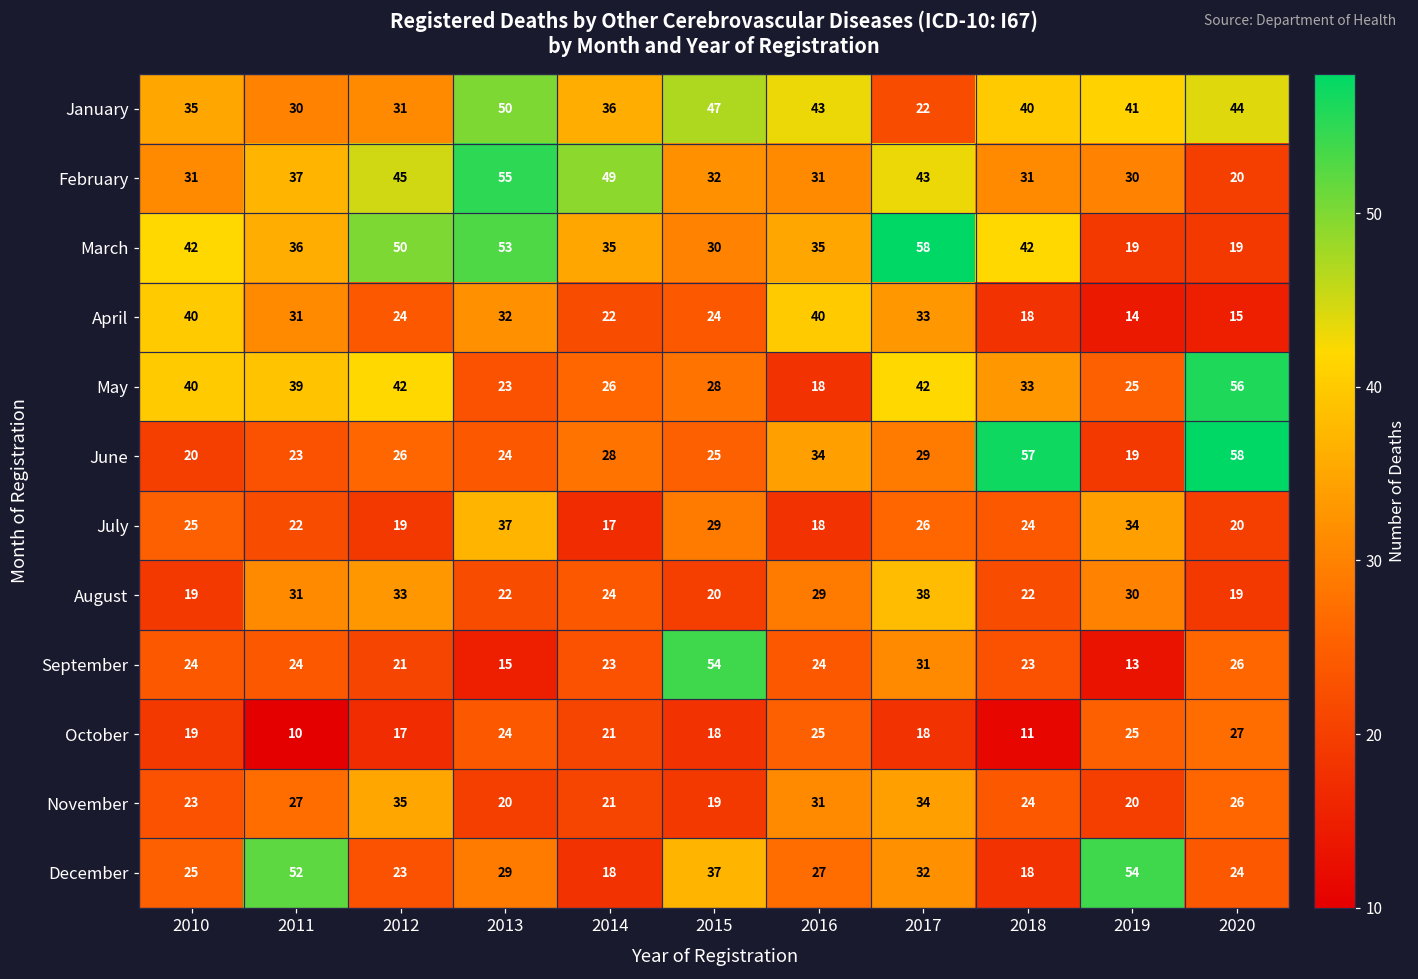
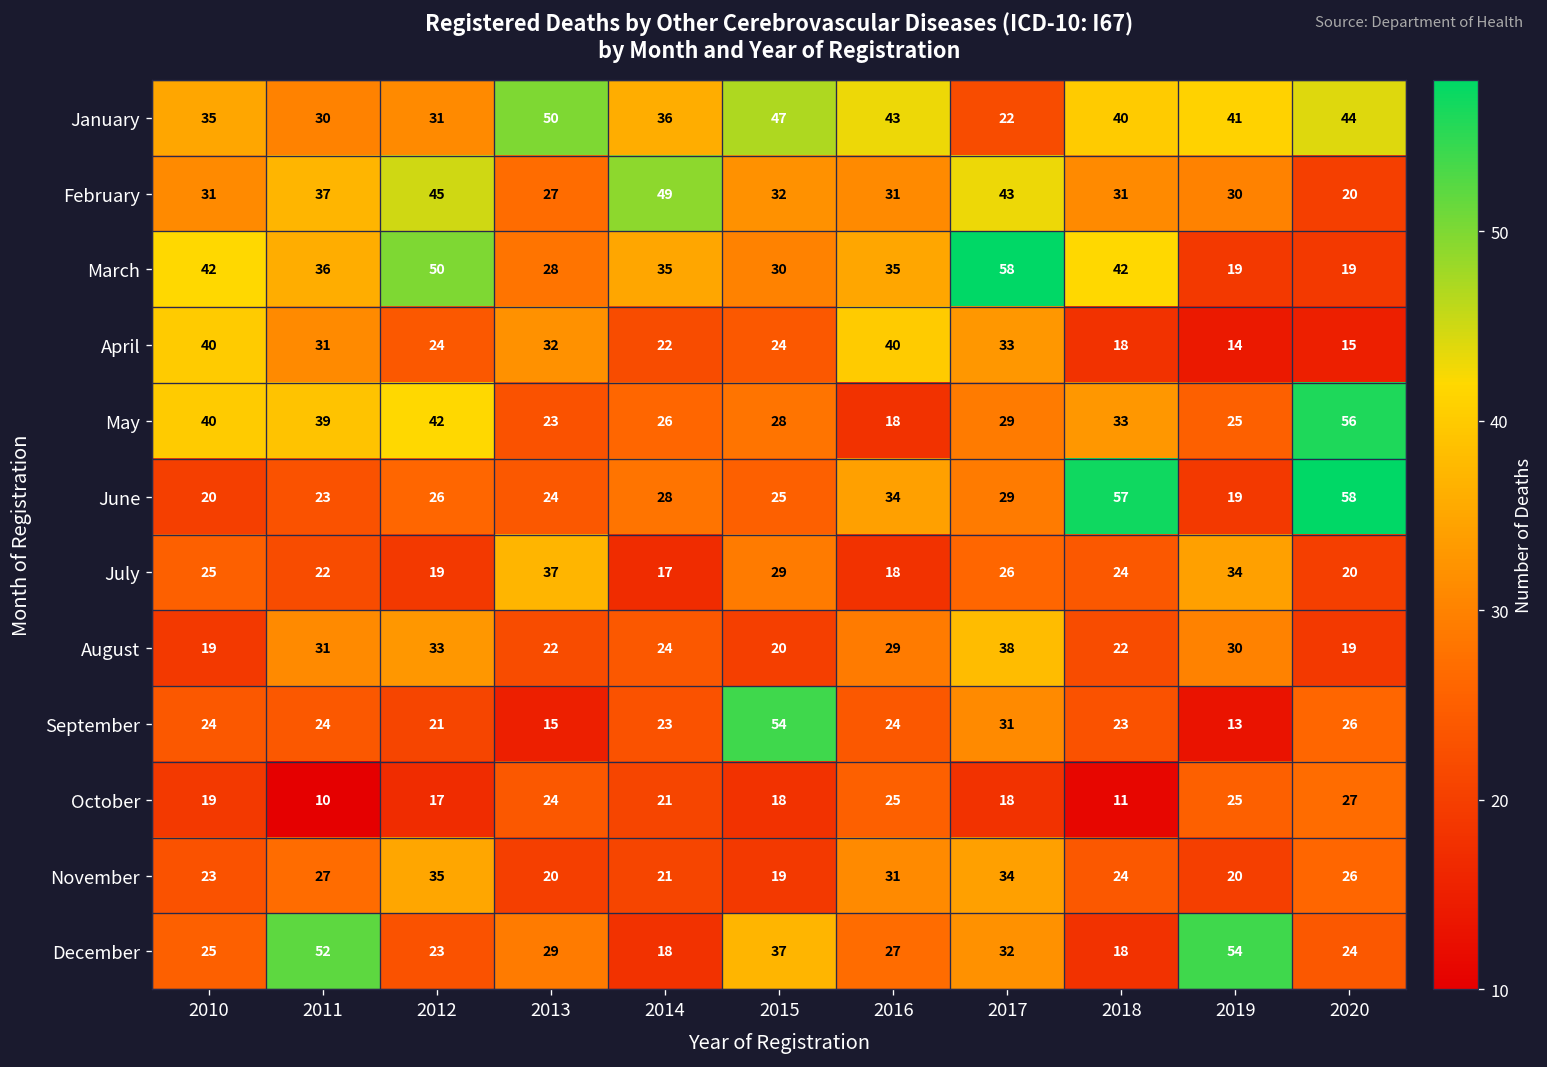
  {
    "January": {
      "2010": 35,
      "2011": 30,
      "2012": 31,
      "2013": 50,
      "2014": 36,
      "2015": 47,
      "2016": 43,
      "2017": 22,
      "2018": 40,
      "2019": 41,
      "2020": 44
    },
    "February": {
      "2010": 31,
      "2011": 37,
      "2012": 45,
-     "2013": 55,
+     "2013": 27,
      "2014": 49,
      "2015": 32,
      "2016": 31,
      "2017": 43,
      "2018": 31,
      "2019": 30,
      "2020": 20
    },
    "March": {
      "2010": 42,
      "2011": 36,
      "2012": 50,
-     "2013": 53,
+     "2013": 28,
      "2014": 35,
      "2015": 30,
      "2016": 35,
      "2017": 58,
      "2018": 42,
      "2019": 19,
      "2020": 19
    },
    "April": {
      "2010": 40,
      "2011": 31,
      "2012": 24,
      "2013": 32,
      "2014": 22,
      "2015": 24,
      "2016": 40,
      "2017": 33,
      "2018": 18,
      "2019": 14,
      "2020": 15
    },
    "May": {
      "2010": 40,
      "2011": 39,
      "2012": 42,
      "2013": 23,
      "2014": 26,
      "2015": 28,
      "2016": 18,
-     "2017": 42,
+     "2017": 29,
      "2018": 33,
      "2019": 25,
      "2020": 56
    },
    "June": {
      "2010": 20,
      "2011": 23,
      "2012": 26,
      "2013": 24,
      "2014": 28,
      "2015": 25,
      "2016": 34,
      "2017": 29,
      "2018": 57,
      "2019": 19,
      "2020": 58
    },
    "July": {
      "2010": 25,
      "2011": 22,
      "2012": 19,
      "2013": 37,
      "2014": 17,
      "2015": 29,
      "2016": 18,
      "2017": 26,
      "2018": 24,
      "2019": 34,
      "2020": 20
    },
    "August": {
      "2010": 19,
      "2011": 31,
      "2012": 33,
      "2013": 22,
      "2014": 24,
      "2015": 20,
      "2016": 29,
      "2017": 38,
      "2018": 22,
      "2019": 30,
      "2020": 19
    },
    "September": {
      "2010": 24,
      "2011": 24,
      "2012": 21,
      "2013": 15,
      "2014": 23,
      "2015": 54,
      "2016": 24,
      "2017": 31,
      "2018": 23,
      "2019": 13,
      "2020": 26
    },
    "October": {
      "2010": 19,
      "2011": 10,
      "2012": 17,
      "2013": 24,
      "2014": 21,
      "2015": 18,
      "2016": 25,
      "2017": 18,
      "2018": 11,
      "2019": 25,
      "2020": 27
    },
    "November": {
      "2010": 23,
      "2011": 27,
      "2012": 35,
      "2013": 20,
      "2014": 21,
      "2015": 19,
      "2016": 31,
      "2017": 34,
      "2018": 24,
      "2019": 20,
      "2020": 26
    },
    "December": {
      "2010": 25,
      "2011": 52,
      "2012": 23,
      "2013": 29,
      "2014": 18,
      "2015": 37,
      "2016": 27,
      "2017": 32,
      "2018": 18,
      "2019": 54,
      "2020": 24
    }
  }
